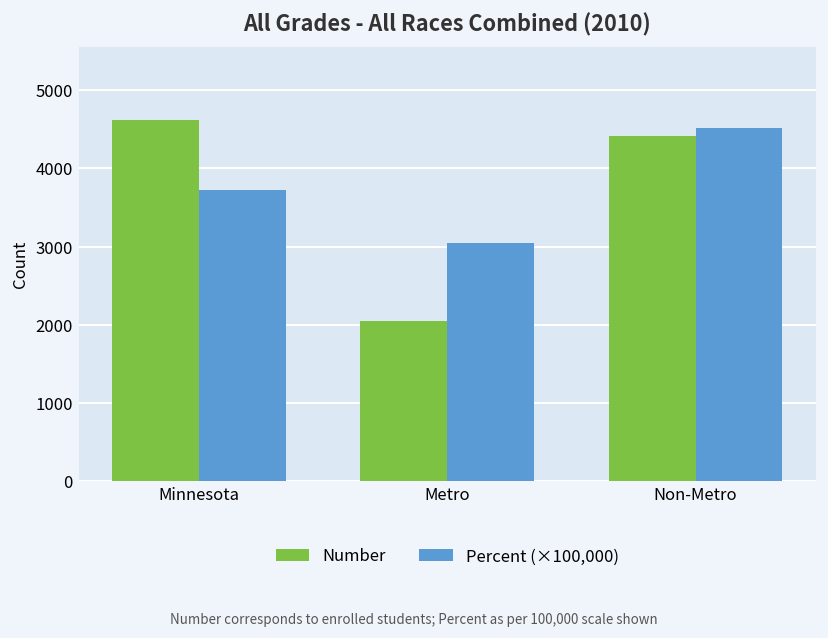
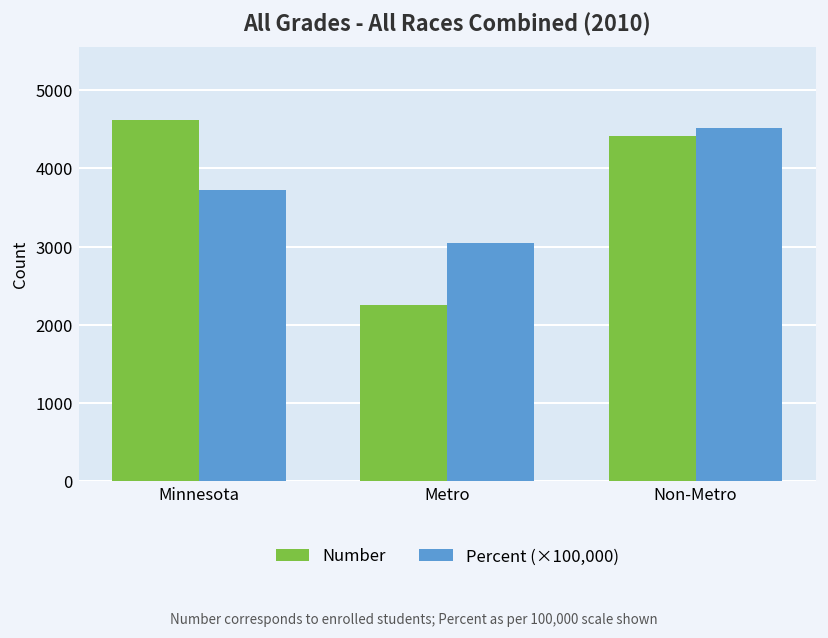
  {
    "Number": {
      "Minnesota": 4600,
-     "Metro": 2000,
+     "Metro": 2300,
      "Non-Metro": 4400
    },
    "Percent (×100,000)": {
      "Minnesota": 3700,
      "Metro": 3000,
      "Non-Metro": 4500
    }
  }
